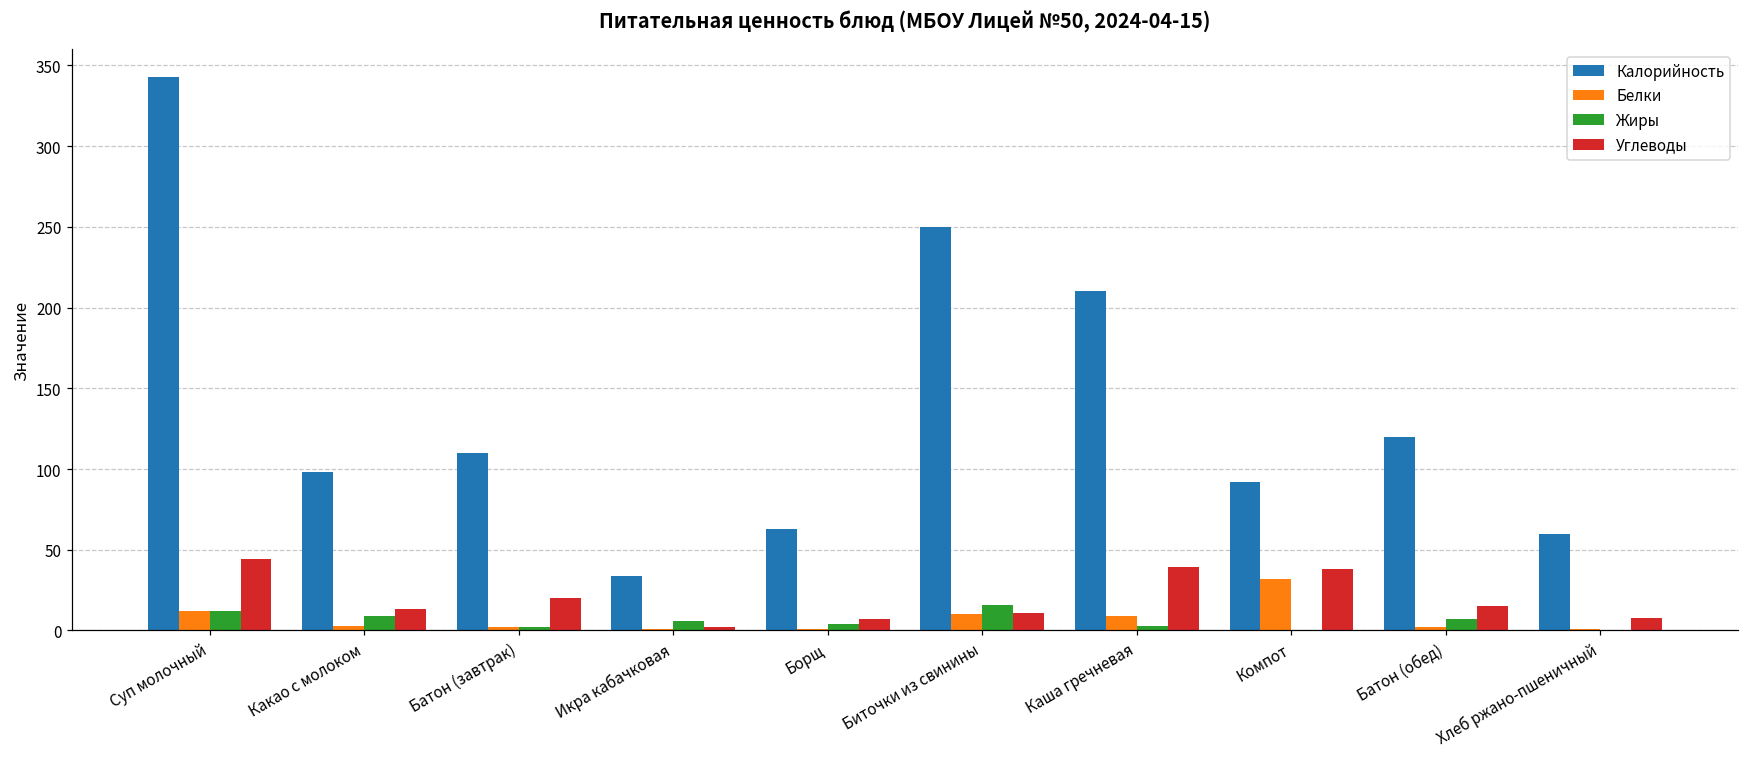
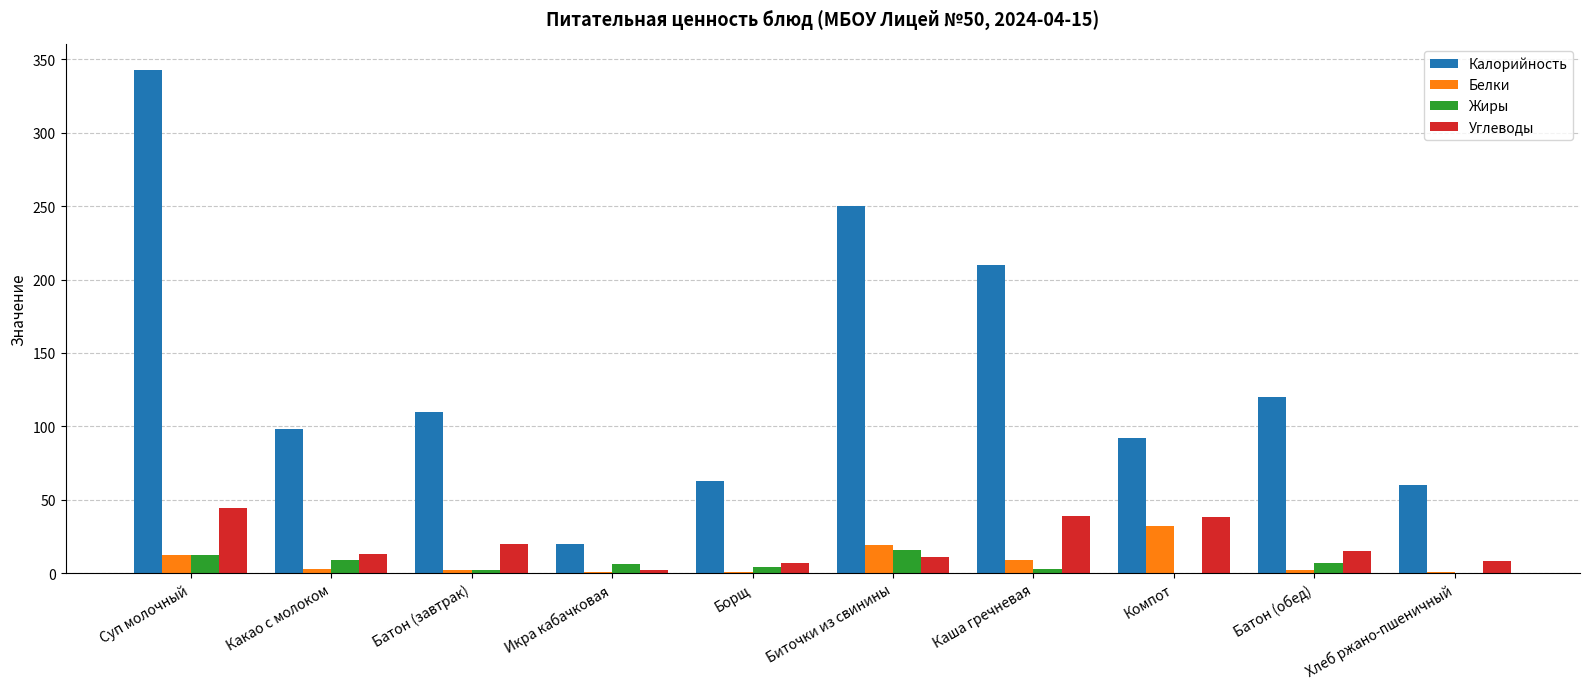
  {
    "Калорийность": {
      "Суп молочный": 343,
      "Какао с молоком": 98,
      "Батон (завтрак)": 110,
-     "Икра кабачковая": 34,
+     "Икра кабачковая": 20,
      "Борщ": 63,
      "Биточки из свинины": 250,
      "Каша гречневая": 210,
      "Компот": 92,
      "Батон (обед)": 120,
      "Хлеб ржано-пшеничный": 60
    },
    "Белки": {
      "Суп молочный": 12,
      "Какао с молоком": 3,
      "Батон (завтрак)": 2,
-     "Биточки из свинины": 10,
+     "Биточки из свинины": 19,
      "Каша гречневая": 9,
      "Компот": 32,
      "Батон (обед)": 2
    },
    "Жиры": {
      "Суп молочный": 12,
      "Какао с молоком": 9,
      "Батон (завтрак)": 2,
      "Икра кабачковая": 6,
      "Борщ": 4,
      "Биточки из свинины": 16,
      "Каша гречневая": 3,
      "Компот": 0,
      "Батон (обед)": 7,
      "Хлеб ржано-пшеничный": 0
    },
    "Углеводы": {
      "Суп молочный": 44,
      "Какао с молоком": 13,
      "Батон (завтрак)": 20,
      "Икра кабачковая": 2,
      "Борщ": 7,
      "Биточки из свинины": 11,
      "Каша гречневая": 39,
      "Компот": 38,
      "Батон (обед)": 15,
      "Хлеб ржано-пшеничный": 8
    }
  }
